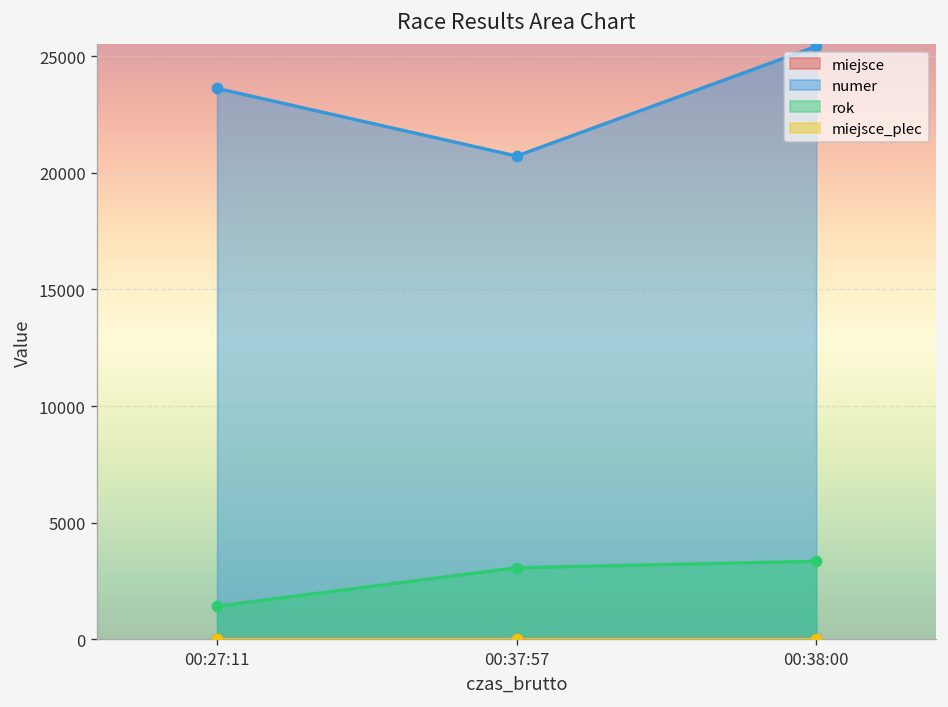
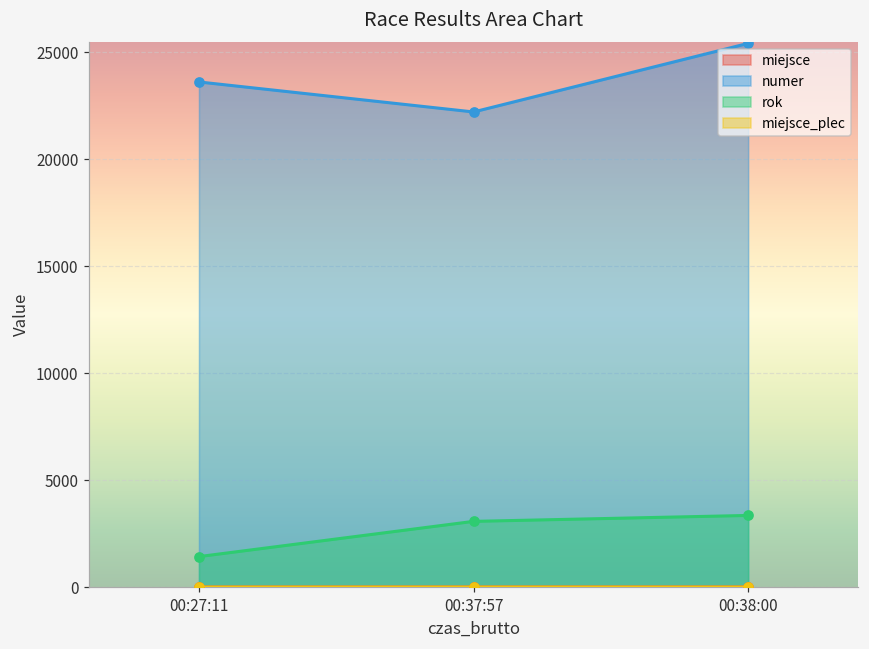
  {
    "miejsce_plec": {
      "00:27:11": 0,
      "00:37:57": 0,
      "00:38:00": 0
    },
    "numer": {
      "00:27:11": 23600,
-     "00:37:57": 20700,
+     "00:37:57": 22200,
      "00:38:00": 25400
    },
    "rok": {
      "00:27:11": 1400,
      "00:37:57": 3100,
      "00:38:00": 3400
    }
  }
